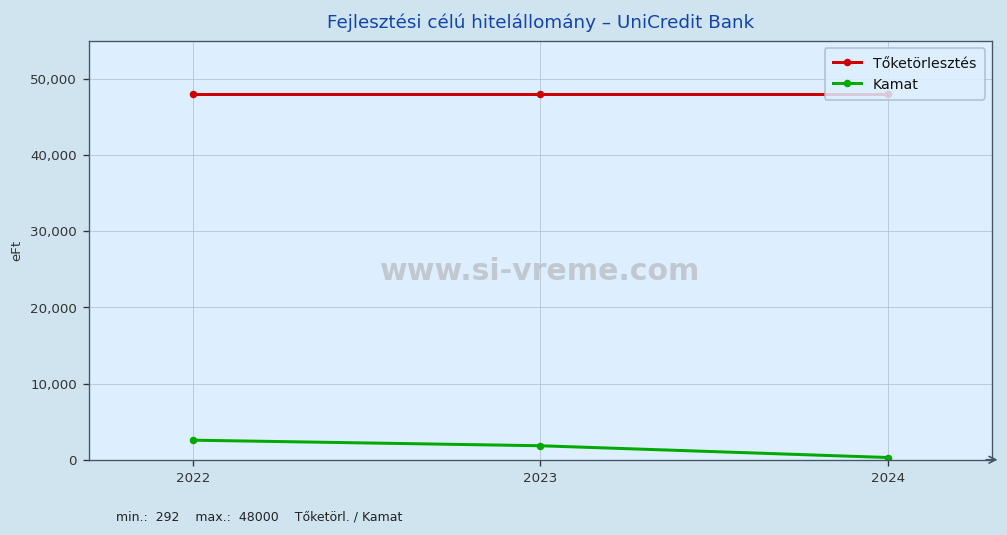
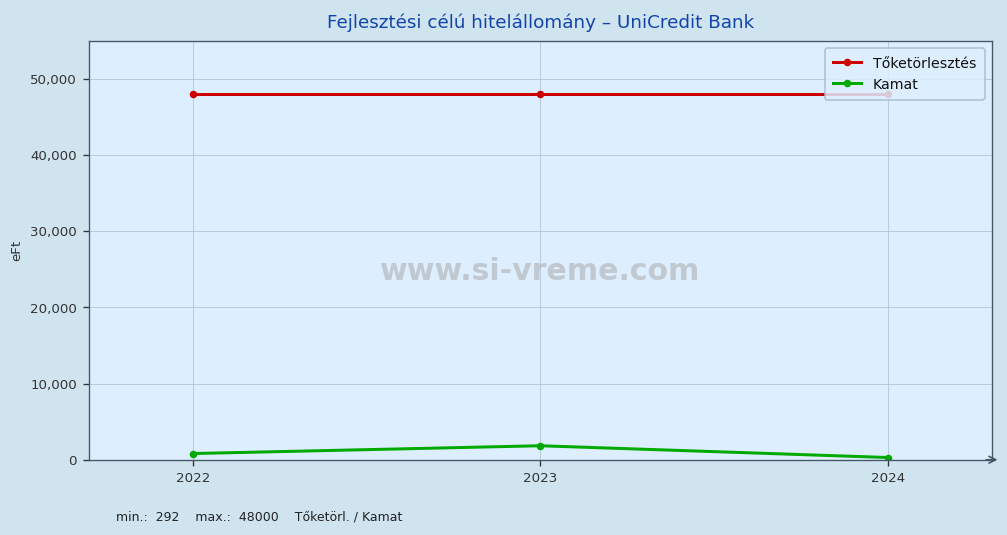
  {
    "Tőketörlesztés": {
      "2022": "48,000",
      "2023": "48,000"
    },
    "Kamat": {
-     "2022": "3,000",
+     "2022": "1,000",
      "2023": "2,000",
      "2024": "0"
    }
  }
